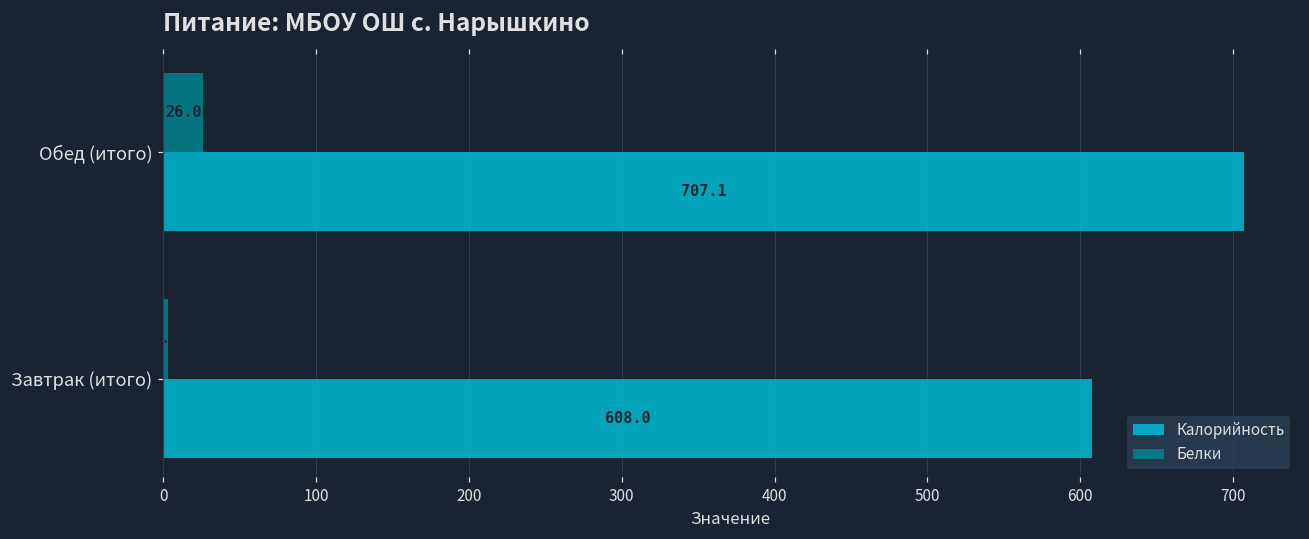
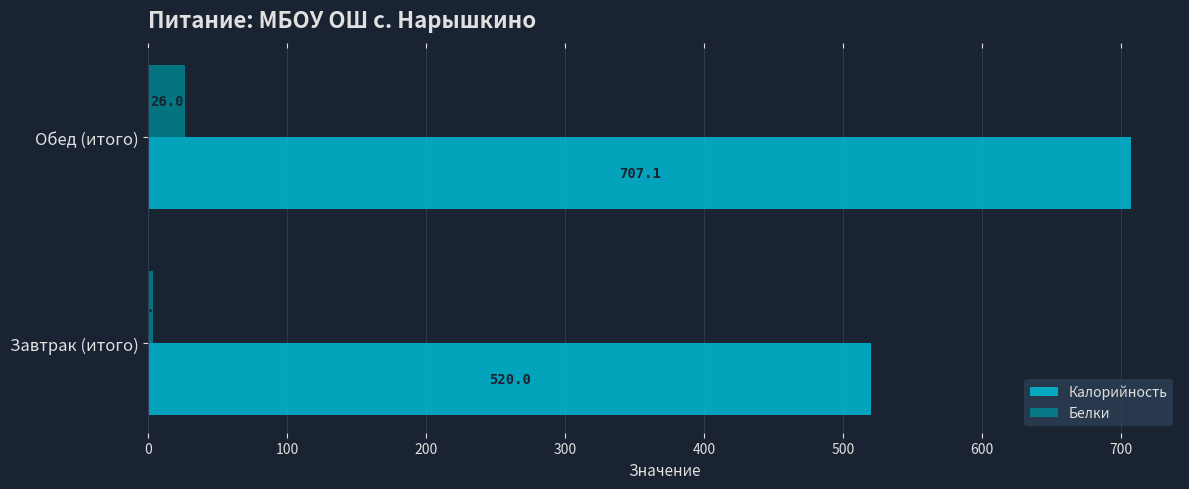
  {
    "Калорийность": {
      "Обед (итого)": 707.1,
-     "Завтрак (итого)": 608.0
+     "Завтрак (итого)": 520.0
    },
    "Белки": {
      "Обед (итого)": 26.0
    }
  }
